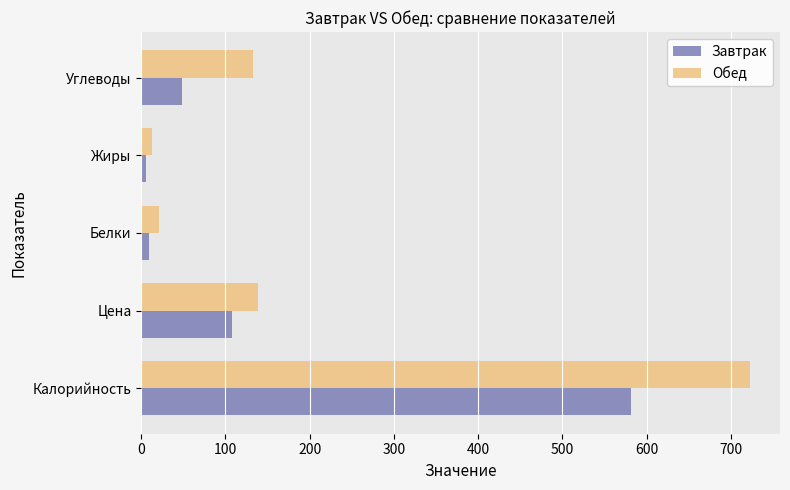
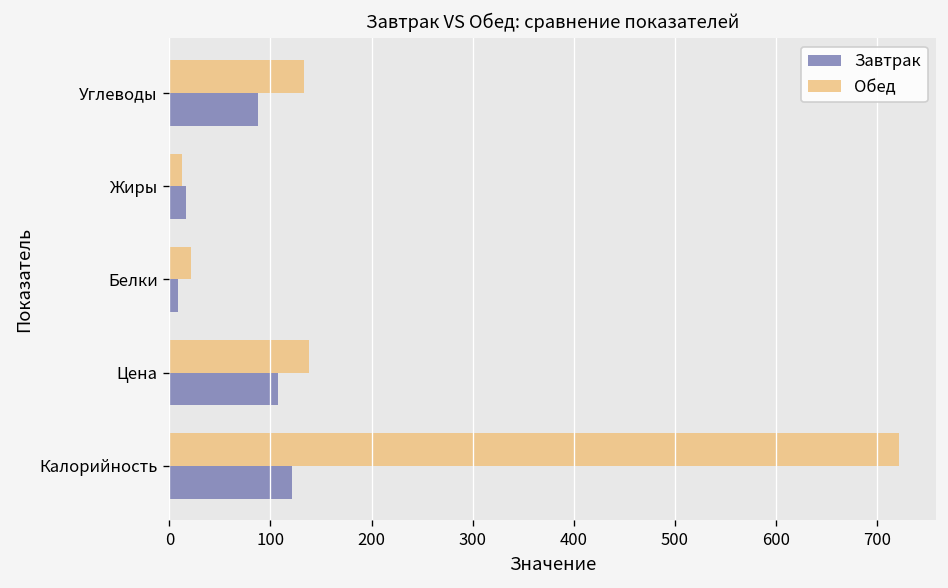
  {
    "Завтрак": {
-     "Углеводы": 50,
-     "Жиры": 10,
+     "Углеводы": 90,
+     "Жиры": 20,
      "Белки": 10,
      "Цена": 110,
-     "Калорийность": 580
+     "Калорийность": 120
    },
    "Обед": {
      "Углеводы": 130,
      "Жиры": 10,
      "Белки": 20,
      "Цена": 140,
      "Калорийность": 720
    }
  }
